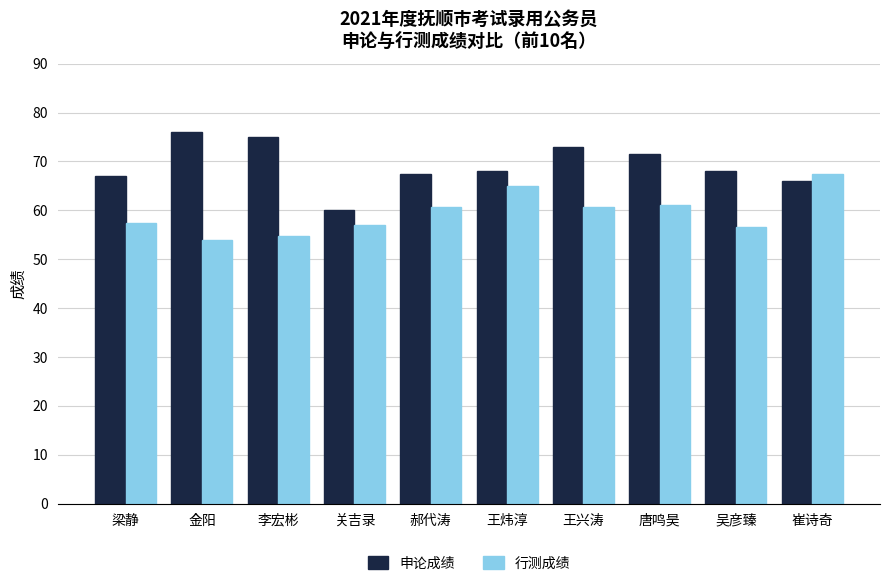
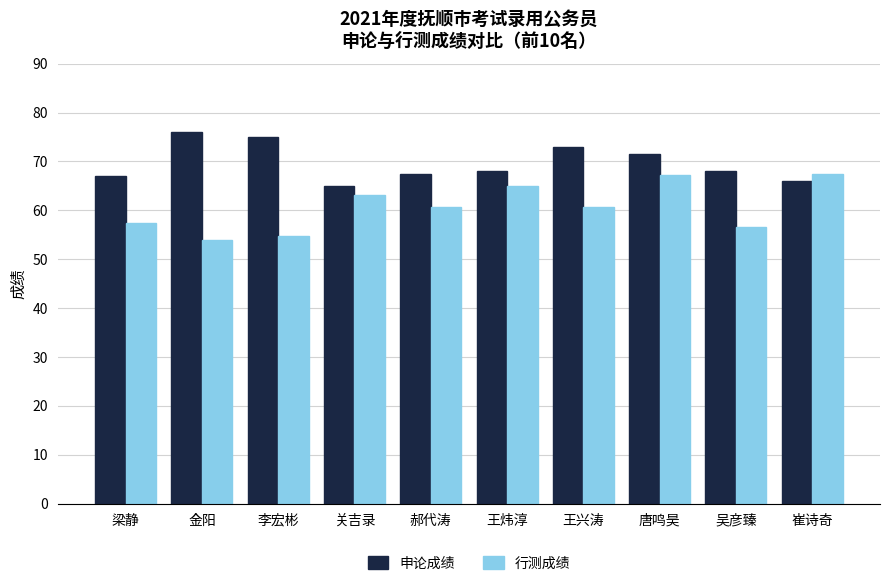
  {
    "申论成绩": {
      "梁静": 67,
      "金阳": 76,
      "李宏彬": 75,
-     "关吉录": 60,
+     "关吉录": 65,
      "郝代涛": 68,
      "王炜淳": 68,
      "王兴涛": 73,
      "唐鸣昊": 72,
      "吴彦臻": 68,
      "崔诗奇": 66
    },
    "行测成绩": {
      "梁静": 57,
      "金阳": 54,
      "李宏彬": 55,
-     "关吉录": 57,
+     "关吉录": 63,
      "郝代涛": 61,
      "王炜淳": 65,
      "王兴涛": 61,
-     "唐鸣昊": 61,
+     "唐鸣昊": 67,
      "吴彦臻": 57,
      "崔诗奇": 67
    }
  }
